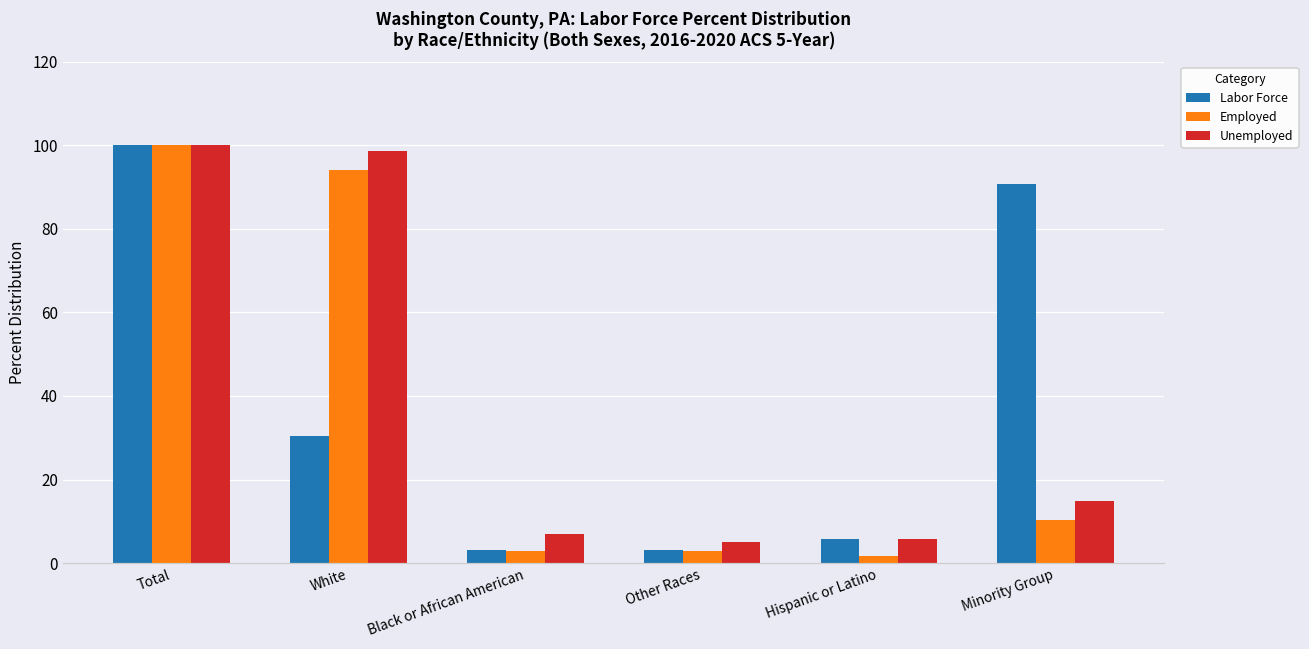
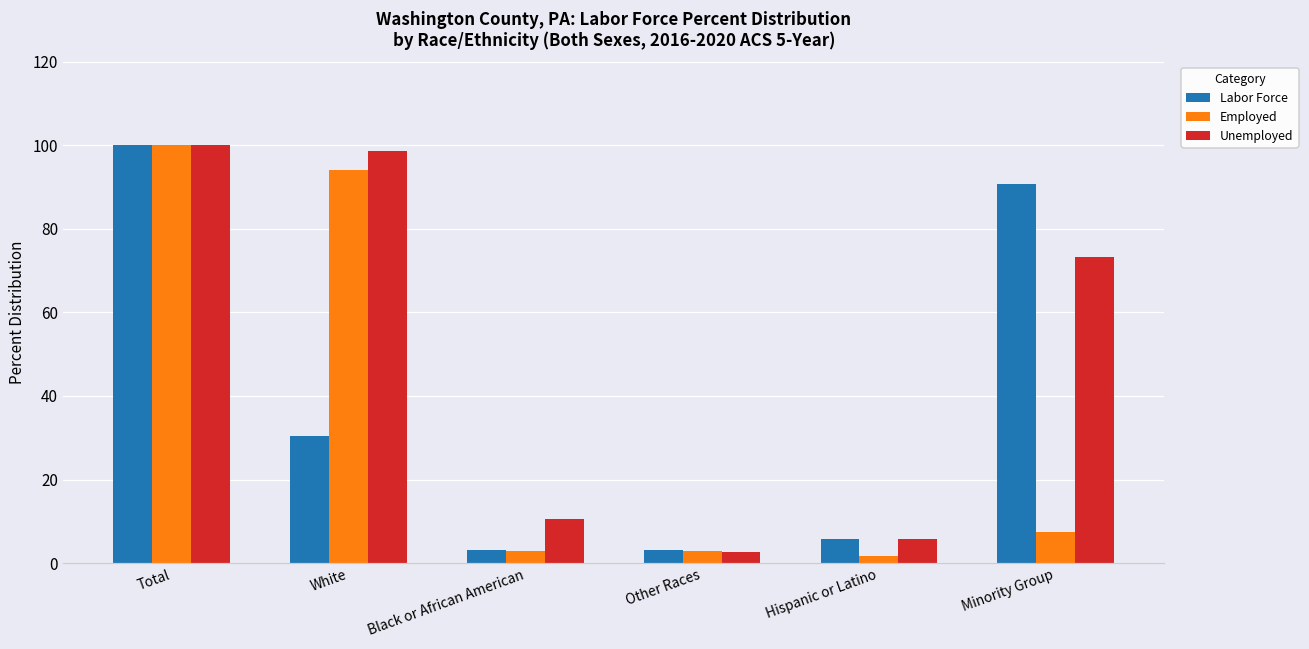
  {
    "Labor Force": {
      "Total": 100,
      "White": 30,
      "Black or African American": 3,
      "Other Races": 3,
      "Hispanic or Latino": 6,
      "Minority Group": 91
    },
    "Employed": {
      "Total": 100,
      "White": 94,
      "Black or African American": 3,
      "Other Races": 3,
      "Hispanic or Latino": 2,
-     "Minority Group": 10
+     "Minority Group": 8
    },
    "Unemployed": {
      "Total": 100,
      "White": 99,
-     "Black or African American": 7,
-     "Other Races": 5,
+     "Black or African American": 11,
+     "Other Races": 3,
      "Hispanic or Latino": 6,
-     "Minority Group": 15
+     "Minority Group": 73
    }
  }
